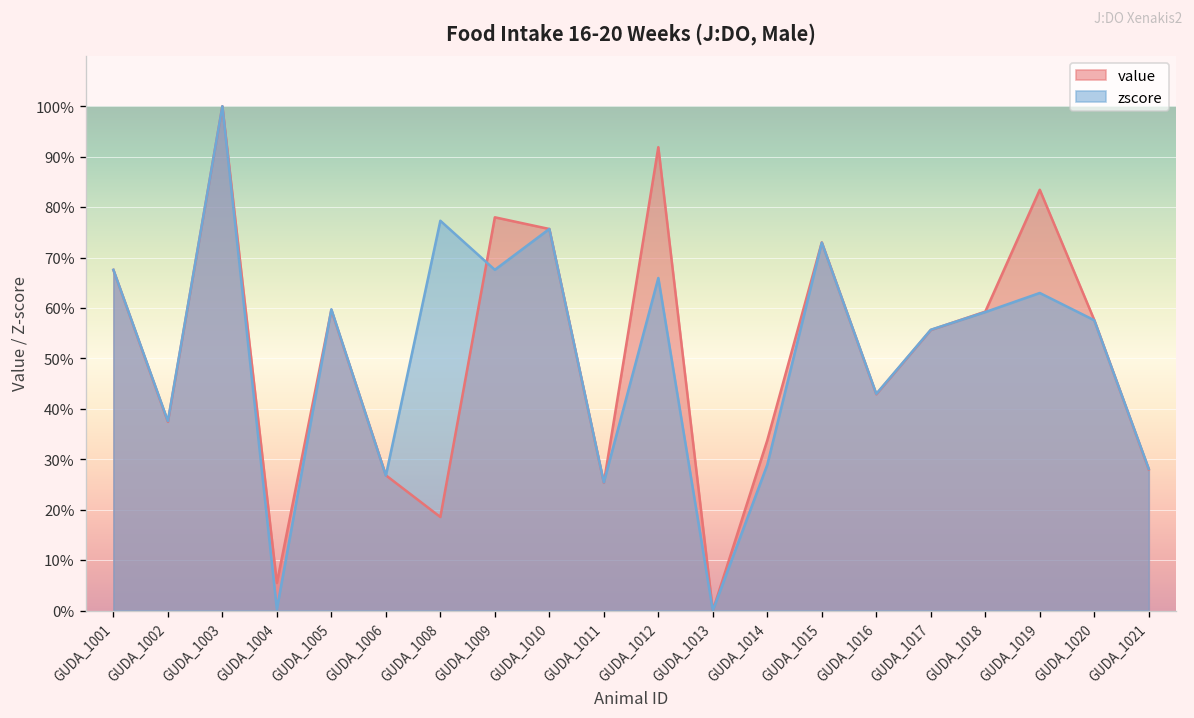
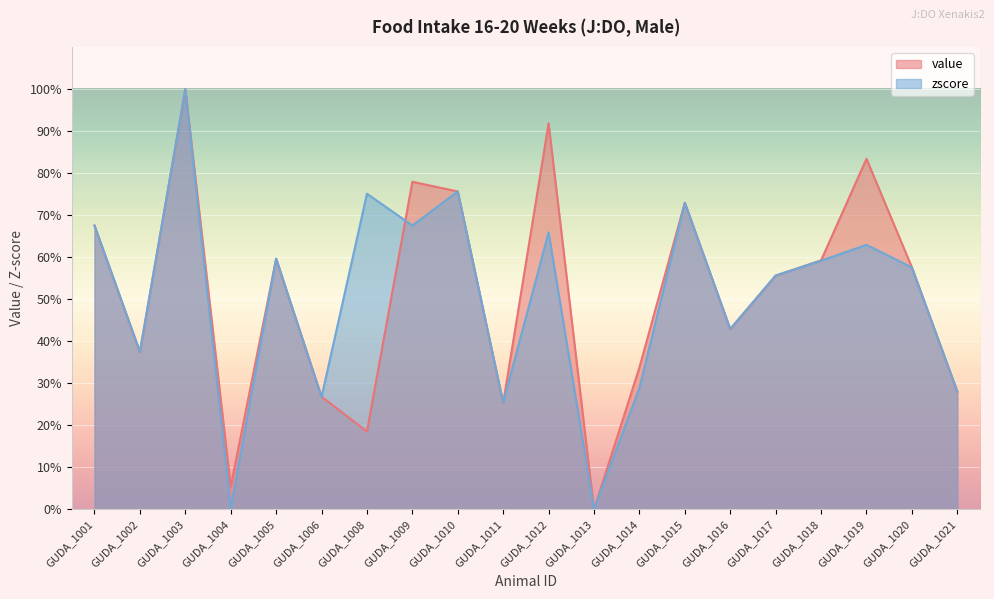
  {
    "value": {
      "GUDA_1004": "5%",
      "GUDA_1008": "19%",
      "GUDA_1009": "78%",
      "GUDA_1012": "92%",
      "GUDA_1014": "34%",
      "GUDA_1019": "83%"
    },
    "zscore": {
      "GUDA_1004": "0%",
-     "GUDA_1008": "77%",
+     "GUDA_1008": "75%",
      "GUDA_1009": "68%",
      "GUDA_1012": "66%",
      "GUDA_1014": "29%",
      "GUDA_1019": "63%"
    }
  }
